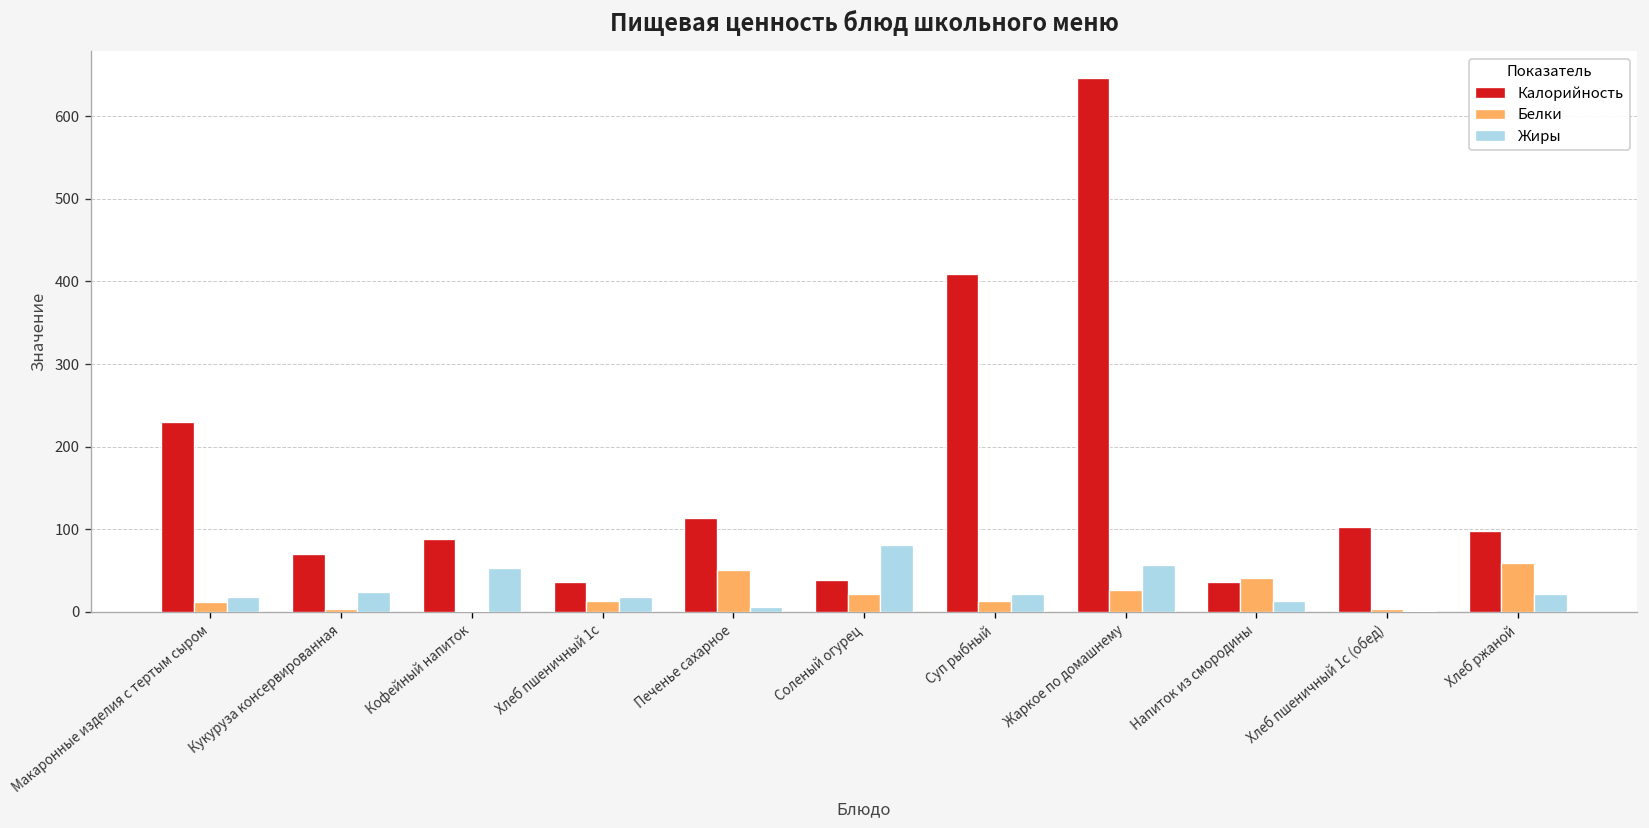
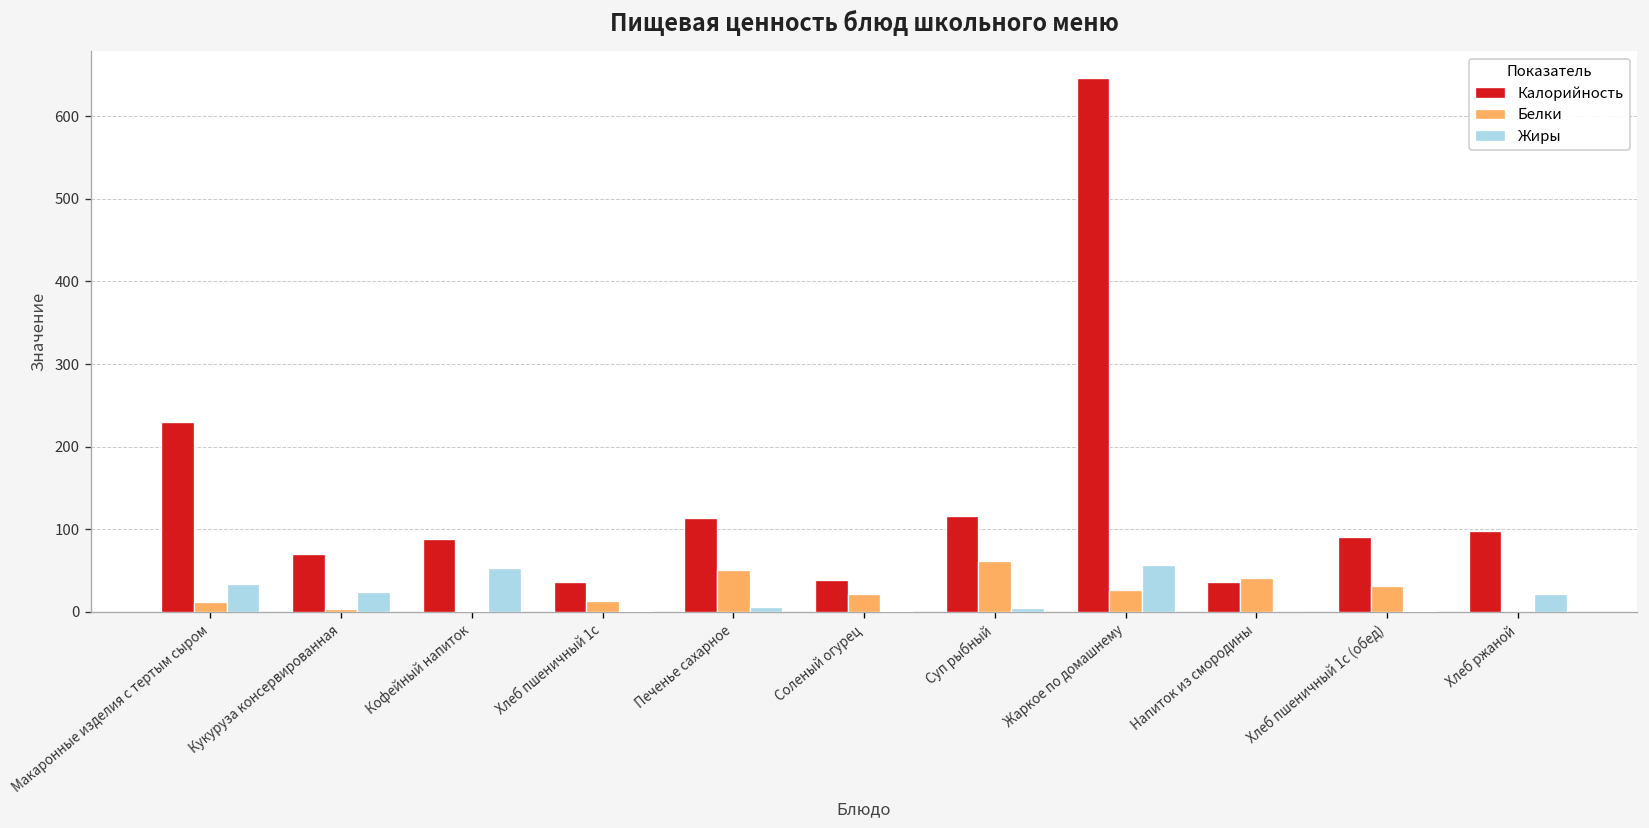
  {
    "Калорийность": {
      "Макаронные изделия с тертым сыром": 230,
      "Кукуруза консервированная": 70,
      "Кофейный напиток": 90,
      "Хлеб пшеничный 1с": 40,
      "Печенье сахарное": 110,
      "Соленый огурец": 40,
-     "Суп рыбный": 410,
+     "Суп рыбный": 120,
      "Жаркое по домашнему": 650,
      "Напиток из смородины": 40,
-     "Хлеб пшеничный 1с (обед)": 100,
+     "Хлеб пшеничный 1с (обед)": 90,
      "Хлеб ржаной": 100
    },
    "Белки": {
      "Макаронные изделия с тертым сыром": 10,
      "Хлеб пшеничный 1с": 10,
      "Печенье сахарное": 50,
      "Соленый огурец": 20,
-     "Суп рыбный": 10,
+     "Суп рыбный": 60,
      "Жаркое по домашнему": 30,
      "Напиток из смородины": 40,
-     "Хлеб пшеничный 1с (обед)": 0,
-     "Хлеб ржаной": 60
+     "Хлеб пшеничный 1с (обед)": 30,
+     "Хлеб ржаной": 0
    },
    "Жиры": {
-     "Макаронные изделия с тертым сыром": 20,
+     "Макаронные изделия с тертым сыром": 30,
      "Кукуруза консервированная": 20,
      "Кофейный напиток": 50,
-     "Хлеб пшеничный 1с": 20,
+     "Хлеб пшеничный 1с": 0,
      "Печенье сахарное": 10,
-     "Соленый огурец": 80,
-     "Суп рыбный": 20,
+     "Соленый огурец": 0,
+     "Суп рыбный": 0,
      "Жаркое по домашнему": 60,
-     "Напиток из смородины": 10,
+     "Напиток из смородины": 0,
      "Хлеб ржаной": 20
    }
  }
